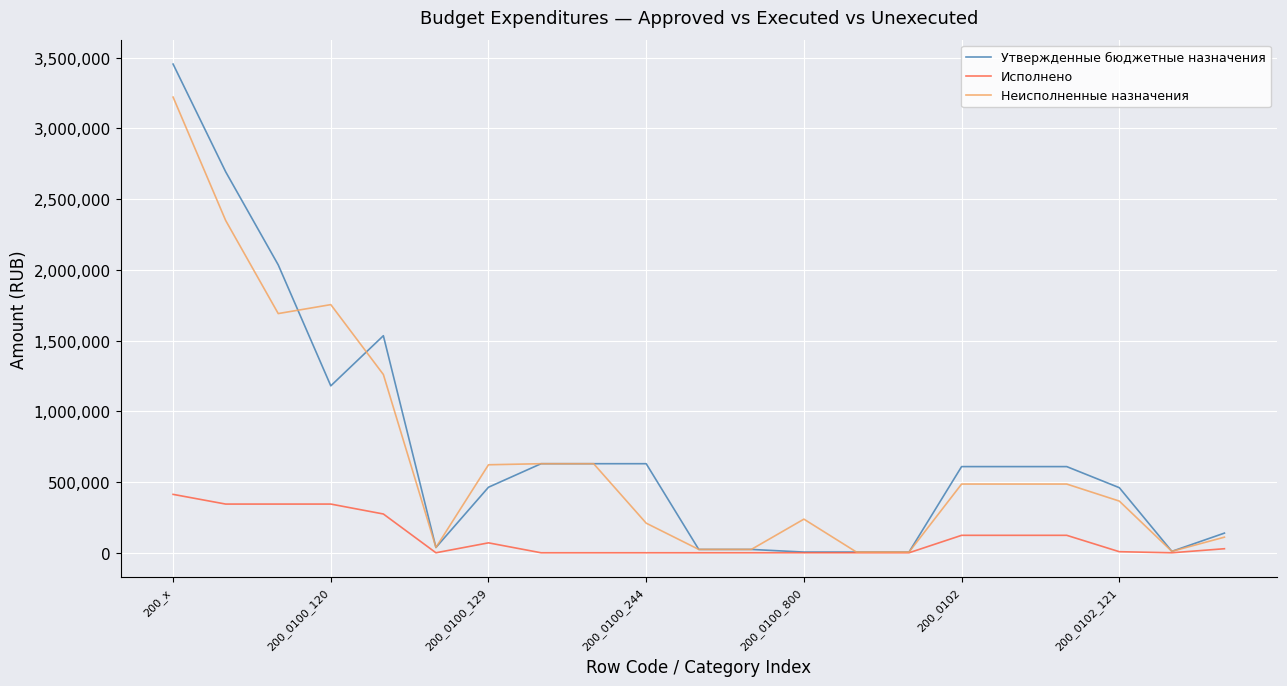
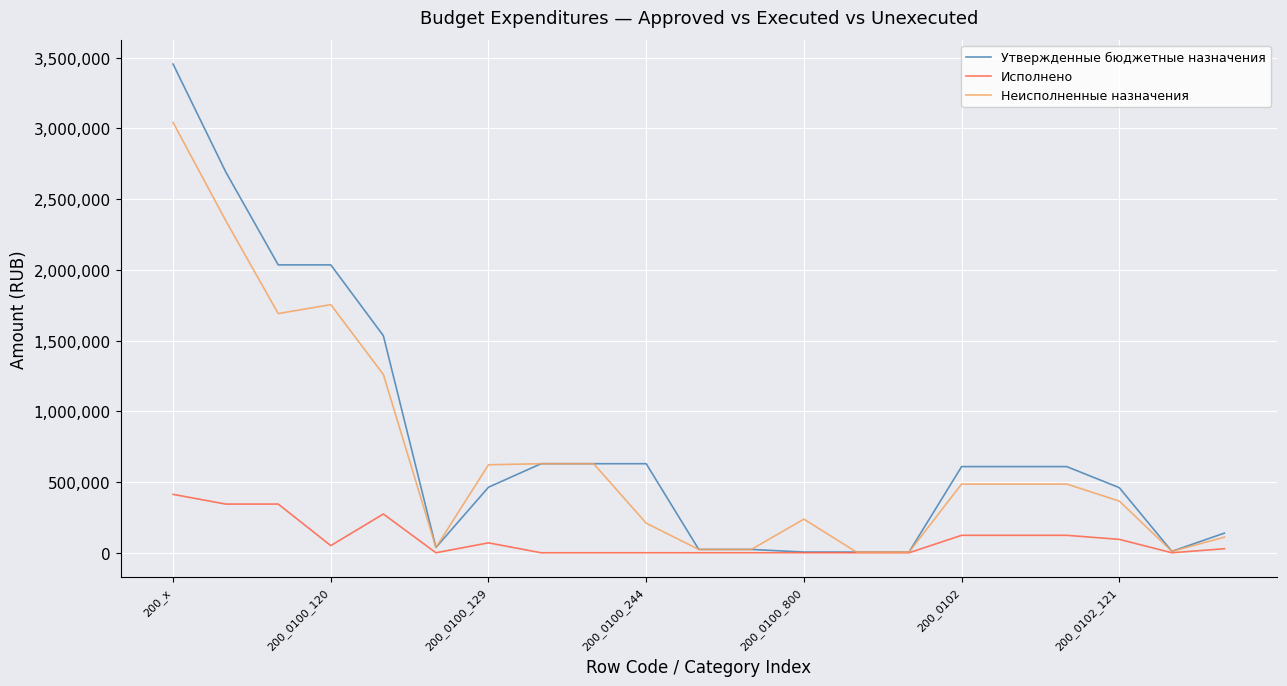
  {
    "Утвержденные бюджетные назначения": {
      "200_x": "3,450,000",
-     "200_0100_120": "1,180,000",
+     "200_0100_120": "2,030,000",
      "200_0100_129": "460,000",
      "200_0100_244": "630,000",
      "200_0102": "610,000",
      "200_0102_121": "460,000"
    },
    "Исполнено": {
      "200_x": "410,000",
-     "200_0100_120": "340,000",
+     "200_0100_120": "50,000",
      "200_0100_129": "70,000",
      "200_0100_244": "0",
      "200_0102": "120,000",
-     "200_0102_121": "10,000"
+     "200_0102_121": "90,000"
    },
    "Неисполненные назначения": {
-     "200_x": "3,220,000",
+     "200_x": "3,040,000",
      "200_0100_120": "1,750,000",
      "200_0100_129": "620,000",
      "200_0100_244": "210,000",
      "200_0100_800": "240,000",
      "200_0102": "490,000",
      "200_0102_121": "370,000"
    }
  }
